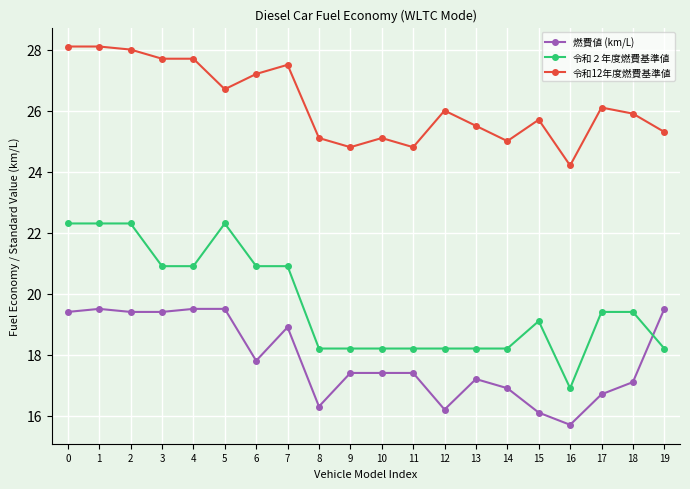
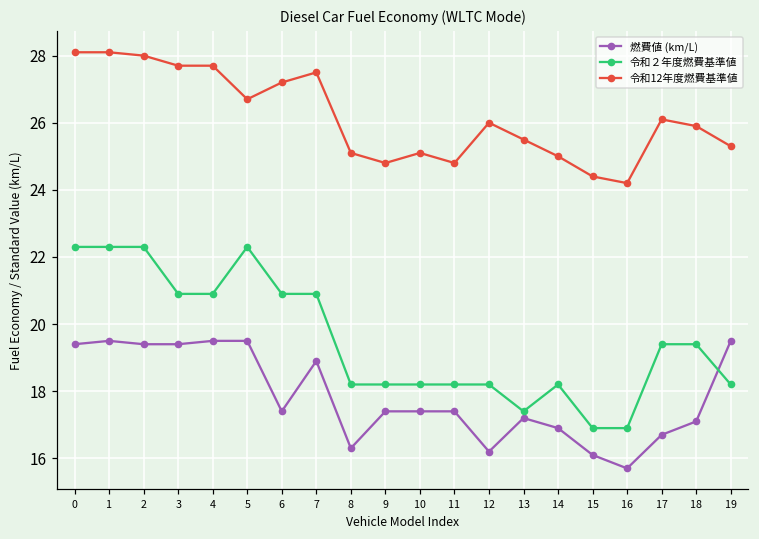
  {
    "燃費値 (km/L)": {
      "0": 19.4,
      "1": 19.5,
      "2": 19.4,
      "3": 19.4,
      "4": 19.5,
      "5": 19.5,
-     "6": 17.8,
+     "6": 17.4,
      "7": 18.9,
      "8": 16.3,
      "9": 17.4,
      "10": 17.4,
      "11": 17.4,
      "12": 16.2,
      "13": 17.2,
      "14": 16.9,
      "15": 16.1,
      "16": 15.7,
      "17": 16.7,
      "18": 17.1,
      "19": 19.5
    },
    "令和２年度燃費基準値": {
      "0": 22.3,
      "1": 22.3,
      "2": 22.3,
      "3": 20.9,
      "4": 20.9,
      "5": 22.3,
      "6": 20.9,
      "7": 20.9,
      "8": 18.2,
      "9": 18.2,
      "10": 18.2,
      "11": 18.2,
      "12": 18.2,
-     "13": 18.2,
+     "13": 17.4,
      "14": 18.2,
-     "15": 19.1,
+     "15": 16.9,
      "16": 16.9,
      "17": 19.4,
      "18": 19.4,
      "19": 18.2
    },
    "令和12年度燃費基準値": {
      "0": 28.1,
      "1": 28.1,
      "2": 28.0,
      "3": 27.7,
      "4": 27.7,
      "5": 26.7,
      "6": 27.2,
      "7": 27.5,
      "8": 25.1,
      "9": 24.8,
      "10": 25.1,
      "11": 24.8,
      "12": 26.0,
      "13": 25.5,
      "14": 25.0,
-     "15": 25.7,
+     "15": 24.4,
      "16": 24.2,
      "17": 26.1,
      "18": 25.9,
      "19": 25.3
    }
  }
